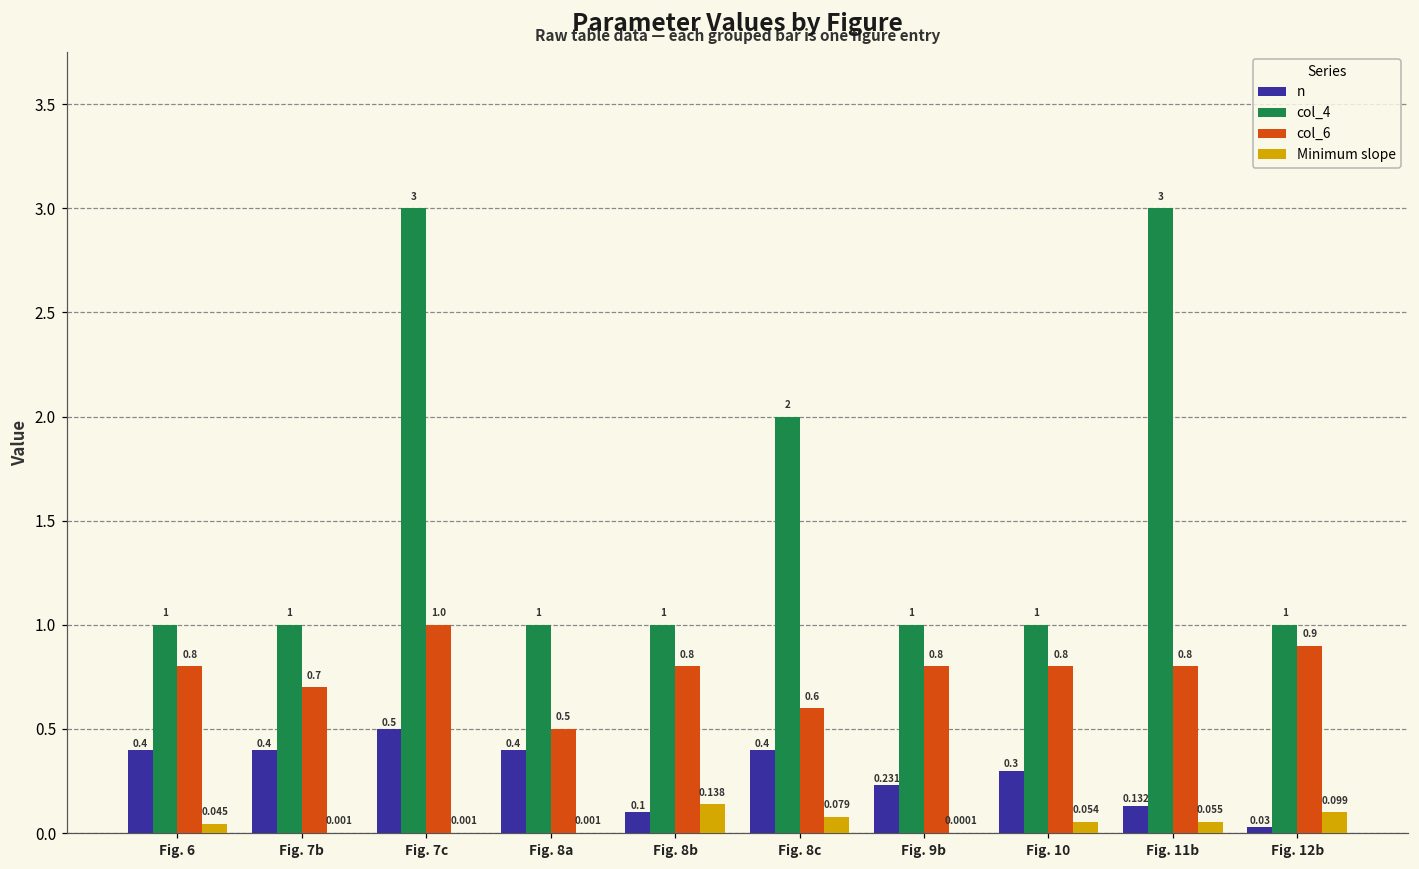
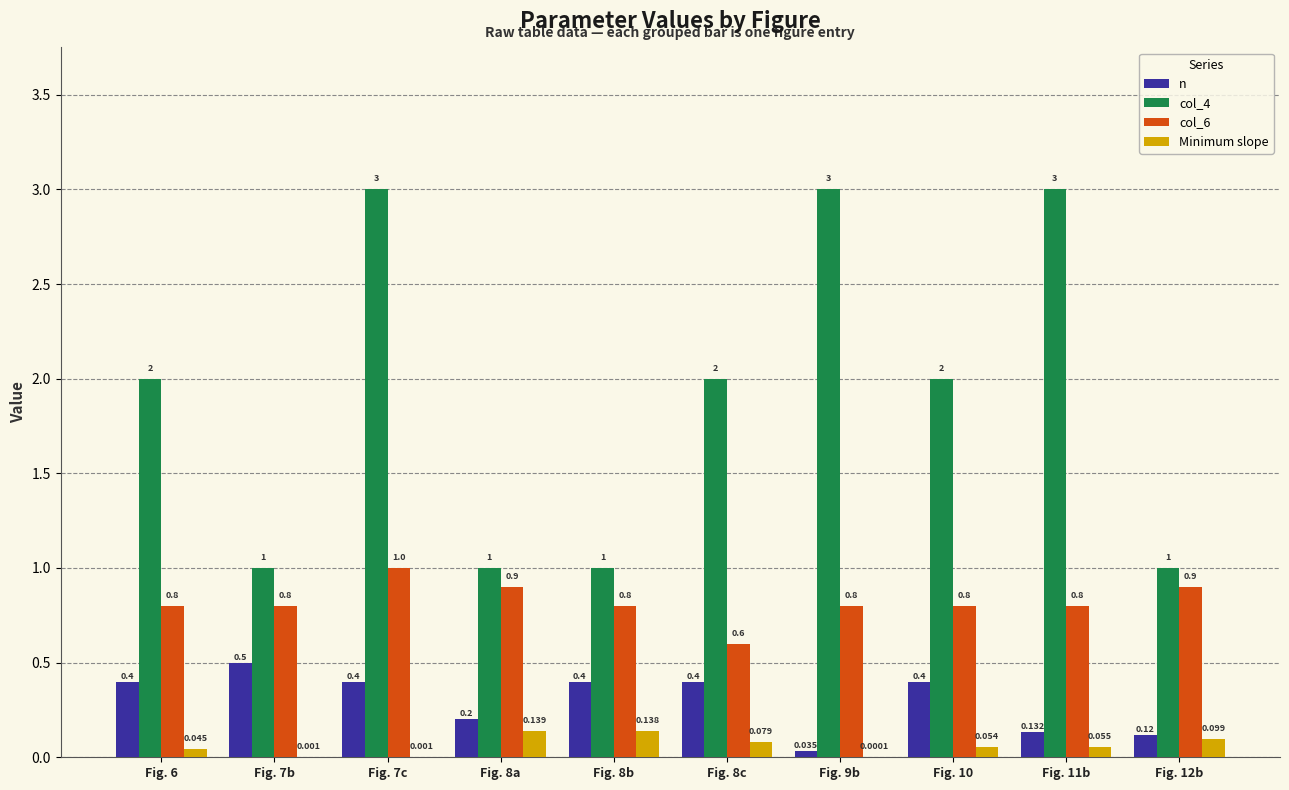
  {
    "n": {
      "Fig. 6": 0.4,
-     "Fig. 7b": 0.4,
-     "Fig. 7c": 0.5,
-     "Fig. 8a": 0.4,
-     "Fig. 8b": 0.1,
+     "Fig. 7b": 0.5,
+     "Fig. 7c": 0.4,
+     "Fig. 8a": 0.2,
+     "Fig. 8b": 0.4,
      "Fig. 8c": 0.4,
-     "Fig. 9b": 0.231,
-     "Fig. 10": 0.3,
+     "Fig. 9b": 0.035,
+     "Fig. 10": 0.4,
      "Fig. 11b": 0.132,
-     "Fig. 12b": 0.03
+     "Fig. 12b": 0.12
    },
    "col_4": {
-     "Fig. 6": 1,
+     "Fig. 6": 2,
      "Fig. 7b": 1,
      "Fig. 7c": 3,
      "Fig. 8a": 1,
      "Fig. 8b": 1,
      "Fig. 8c": 2,
-     "Fig. 9b": 1,
-     "Fig. 10": 1,
+     "Fig. 9b": 3,
+     "Fig. 10": 2,
      "Fig. 11b": 3,
      "Fig. 12b": 1
    },
    "col_6": {
      "Fig. 6": 0.8,
-     "Fig. 7b": 0.7,
+     "Fig. 7b": 0.8,
      "Fig. 7c": 1.0,
-     "Fig. 8a": 0.5,
+     "Fig. 8a": 0.9,
      "Fig. 8b": 0.8,
      "Fig. 8c": 0.6,
      "Fig. 9b": 0.8,
      "Fig. 10": 0.8,
      "Fig. 11b": 0.8,
      "Fig. 12b": 0.9
    },
    "Minimum slope": {
      "Fig. 6": 0.045,
      "Fig. 7b": 0.001,
      "Fig. 7c": 0.001,
-     "Fig. 8a": 0.001,
+     "Fig. 8a": 0.139,
      "Fig. 8b": 0.138,
      "Fig. 8c": 0.079,
      "Fig. 9b": 0.0001,
      "Fig. 10": 0.054,
      "Fig. 11b": 0.055,
      "Fig. 12b": 0.099
    }
  }
